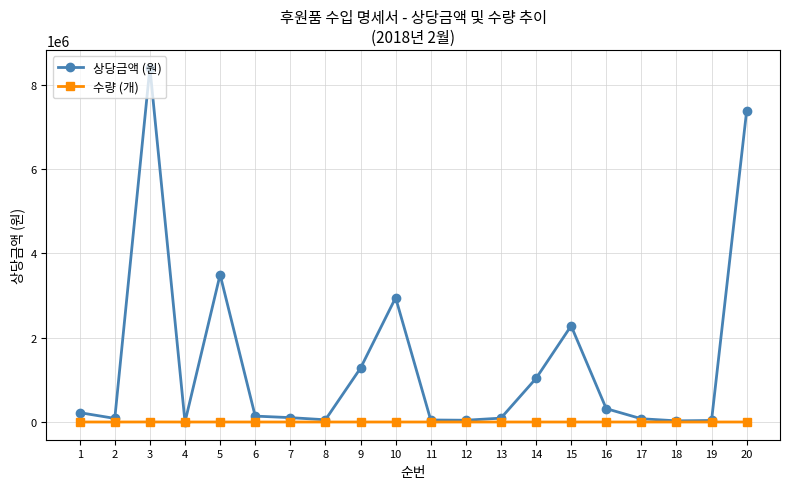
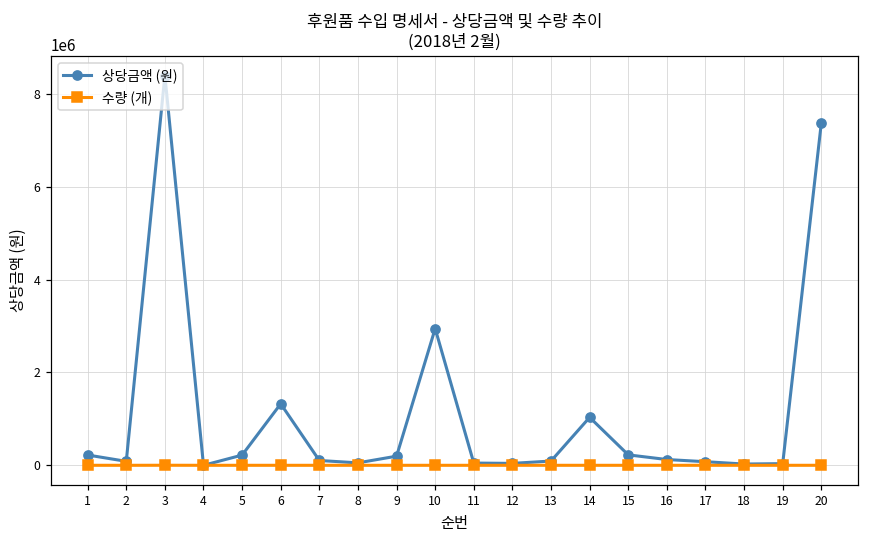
  {
    "상당금액 (원)": {
      "1": 200000,
      "2": 100000,
-     "5": 3500000,
-     "6": 100000,
+     "5": 200000,
+     "6": 1300000,
      "7": 100000,
-     "9": 1300000,
+     "9": 200000,
      "10": 2900000,
      "13": 100000,
      "14": 1000000,
-     "15": 2300000,
-     "16": 300000,
+     "15": 200000,
+     "16": 100000,
      "17": 100000,
      "20": 7400000
    },
    "수량 (개)": {
      "1": 0,
      "2": 0,
      "3": 0,
      "5": 0,
      "6": 0,
      "7": 0,
      "9": 0,
      "10": 0,
      "13": 0,
      "14": 0,
      "15": 0,
      "16": 0,
      "17": 0,
      "20": 0
    }
  }
